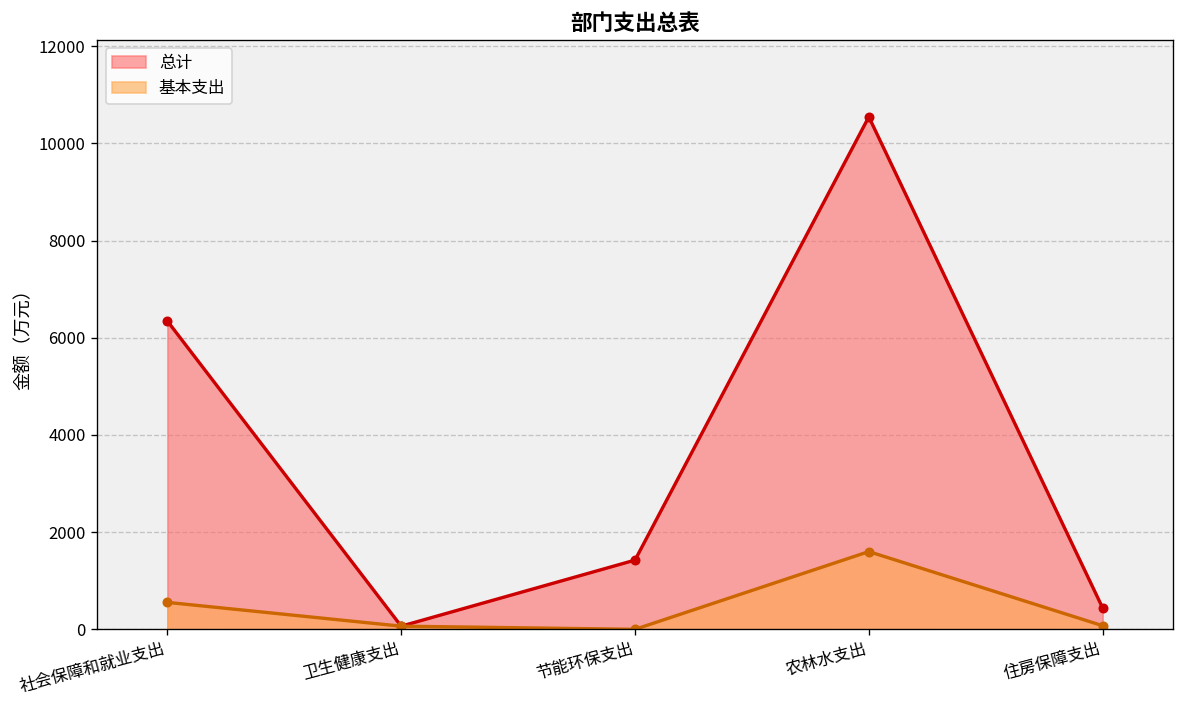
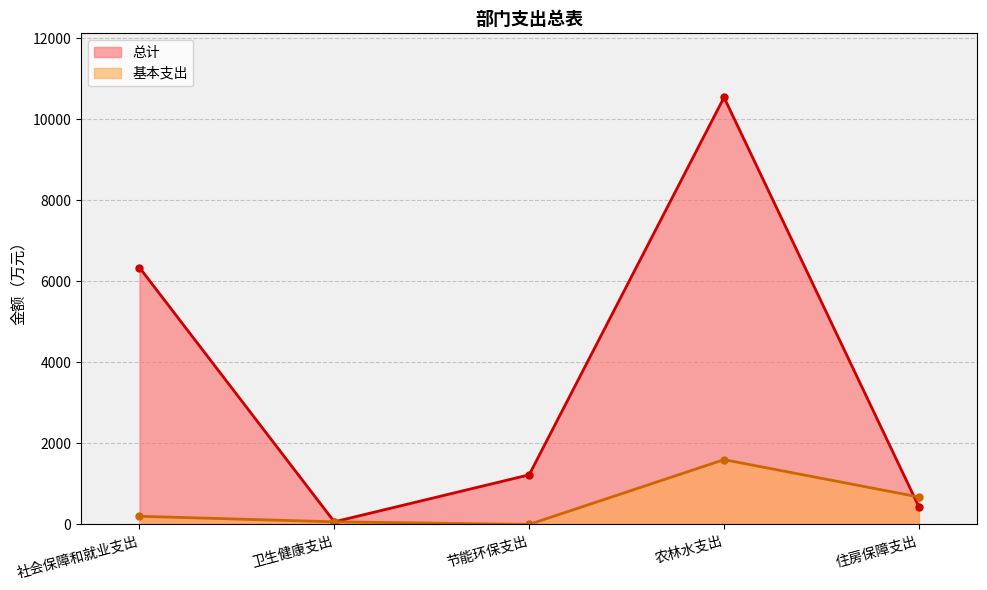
  {
    "总计": {
      "社会保障和就业支出": 6300,
-     "节能环保支出": 1400,
+     "节能环保支出": 1200,
      "农林水支出": 10500,
      "住房保障支出": 400
    },
    "基本支出": {
-     "社会保障和就业支出": 600,
+     "社会保障和就业支出": 200,
      "节能环保支出": 0,
      "农林水支出": 1600,
-     "住房保障支出": 100
+     "住房保障支出": 700
    }
  }
